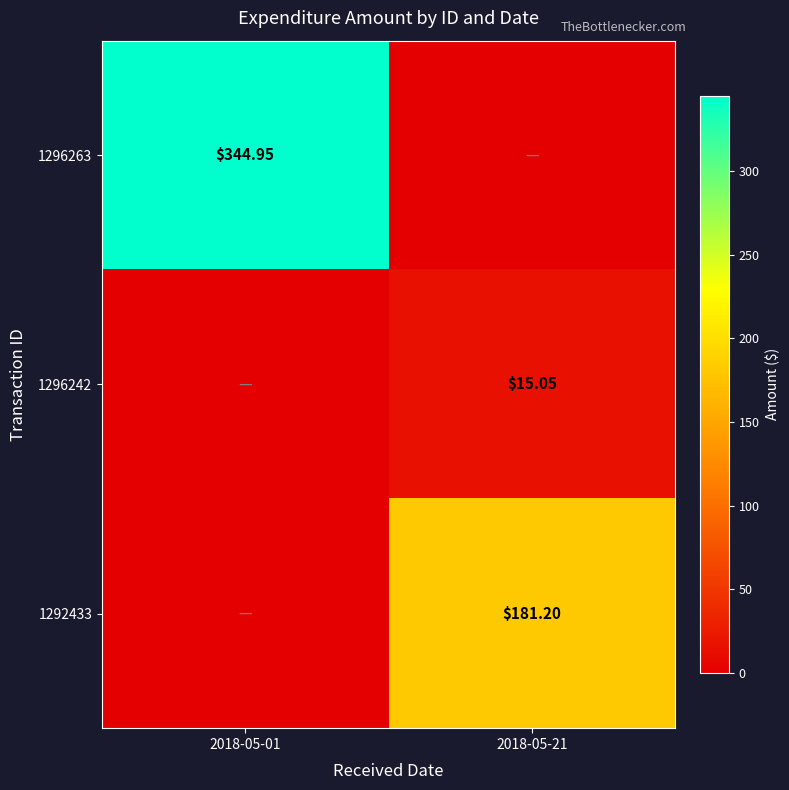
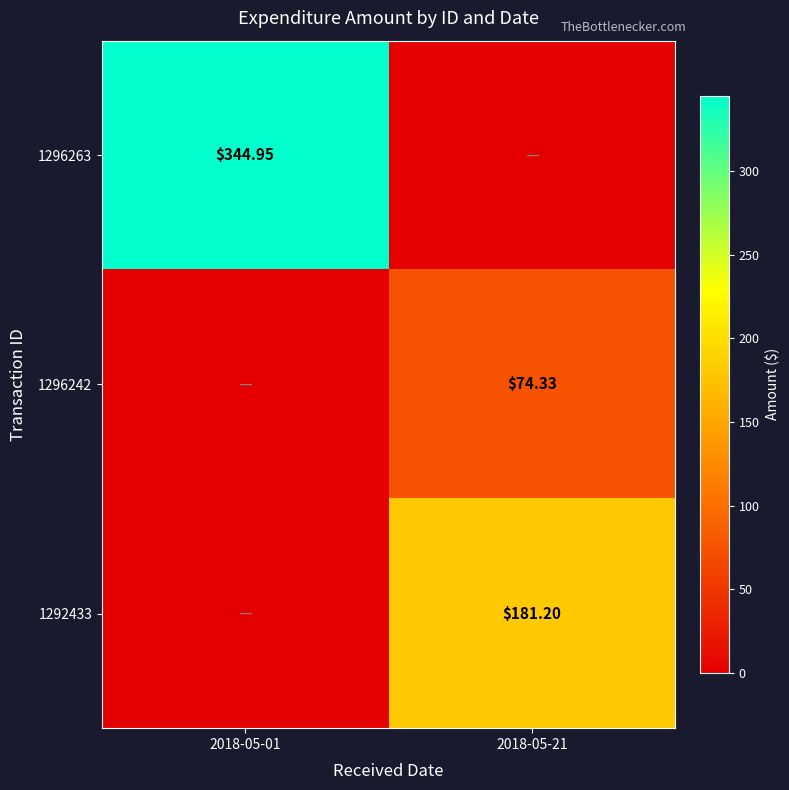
  {
    "1296263": {
      "2018-05-01": "$344.95"
    },
    "1296242": {
-     "2018-05-21": "$15.05"
+     "2018-05-21": "$74.33"
    },
    "1292433": {
      "2018-05-21": "$181.20"
    }
  }
